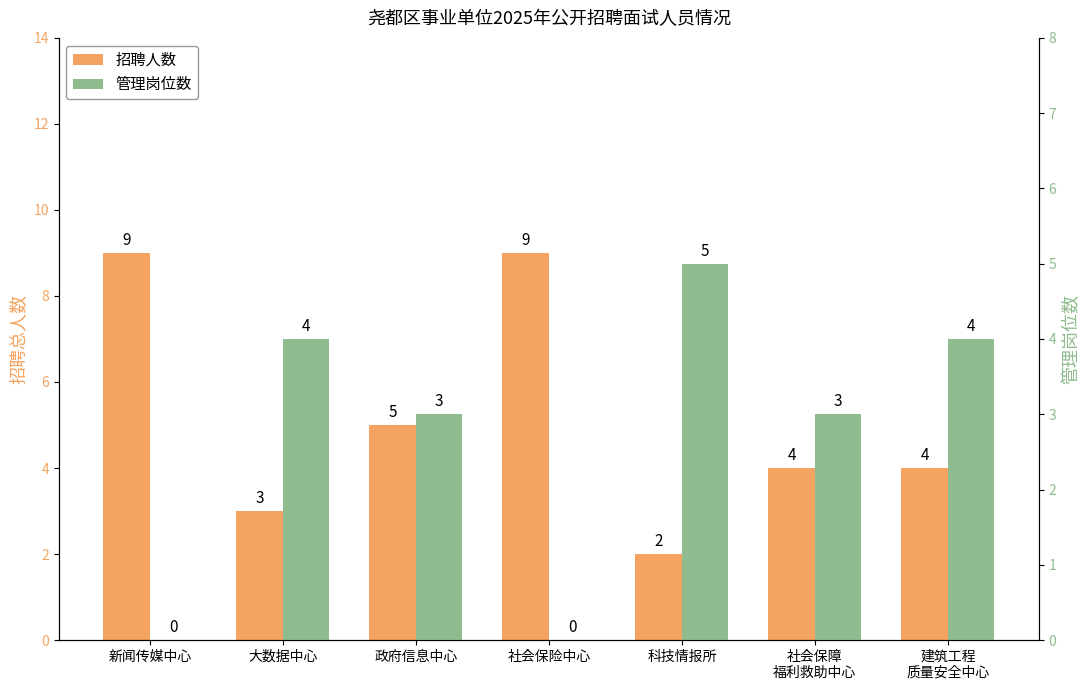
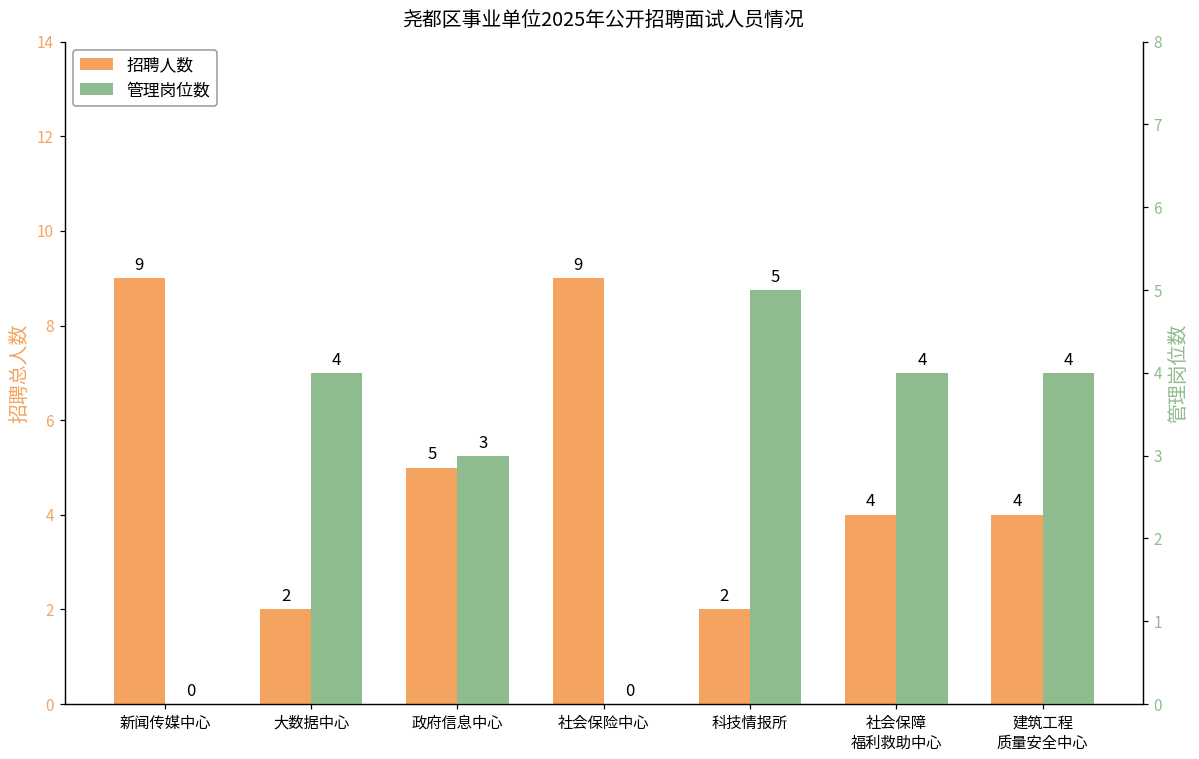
  {
    "招聘人数": {
      "新闻传媒中心": 9,
-     "大数据中心": 3,
+     "大数据中心": 2,
      "政府信息中心": 5,
      "社会保险中心": 9,
      "科技情报所": 2,
      "社会保障 福利救助中心": 4,
      "建筑工程 质量安全中心": 4
    },
    "管理岗位数": {
      "新闻传媒中心": 0,
      "大数据中心": 4,
      "政府信息中心": 3,
      "社会保险中心": 0,
      "科技情报所": 5,
-     "社会保障 福利救助中心": 3,
+     "社会保障 福利救助中心": 4,
      "建筑工程 质量安全中心": 4
    }
  }
